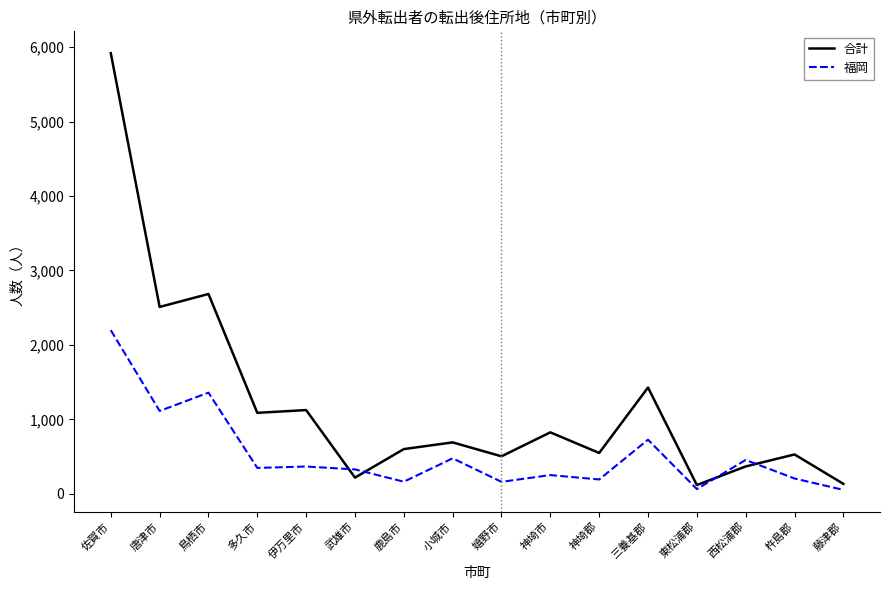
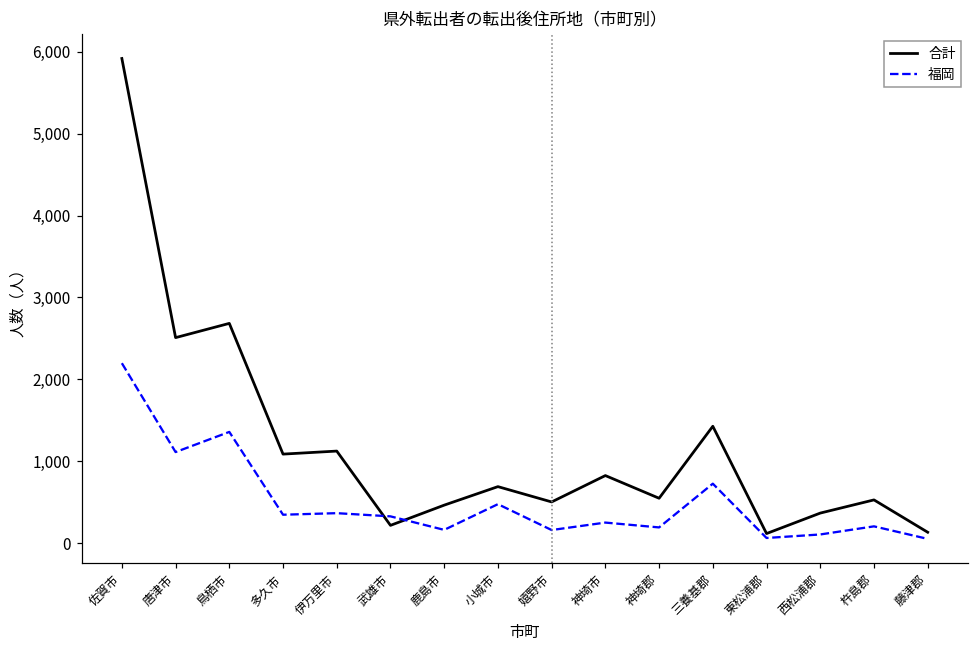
  {
    "合計": {
      "佐賀市": "5,900",
      "唐津市": "2,500",
      "鳥栖市": "2,700",
      "多久市": "1,100",
      "伊万里市": "1,100",
      "武雄市": "200",
-     "鹿島市": "600",
+     "鹿島市": "500",
      "小城市": "700",
      "嬉野市": "500",
      "神埼市": "800",
      "神埼郡": "500",
      "三養基郡": "1,400",
      "東松浦郡": "100",
      "西松浦郡": "400",
      "杵島郡": "500",
      "藤津郡": "100"
    },
    "福岡": {
      "佐賀市": "2,200",
      "唐津市": "1,100",
      "鳥栖市": "1,400",
      "多久市": "300",
      "伊万里市": "400",
      "武雄市": "300",
      "鹿島市": "200",
      "小城市": "500",
      "嬉野市": "200",
      "神埼市": "300",
      "神埼郡": "200",
      "三養基郡": "700",
      "東松浦郡": "100",
-     "西松浦郡": "500",
+     "西松浦郡": "100",
      "杵島郡": "200",
      "藤津郡": "100"
    }
  }
